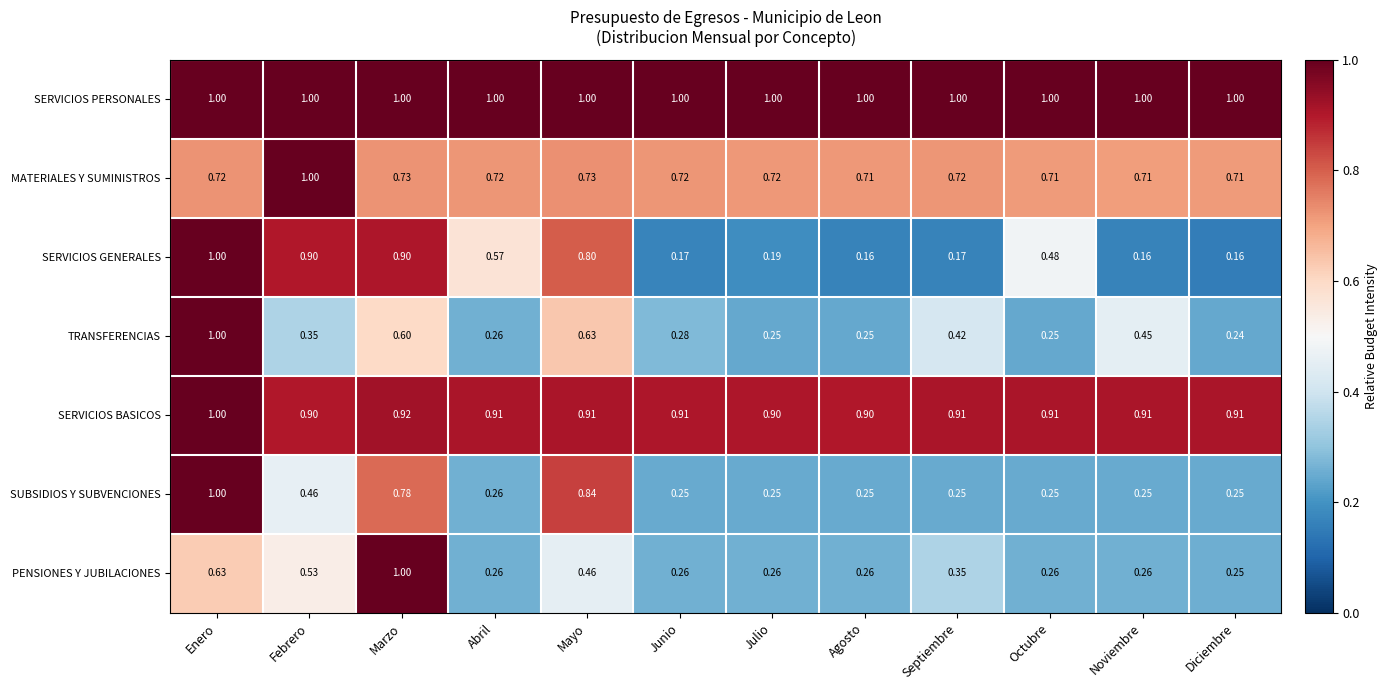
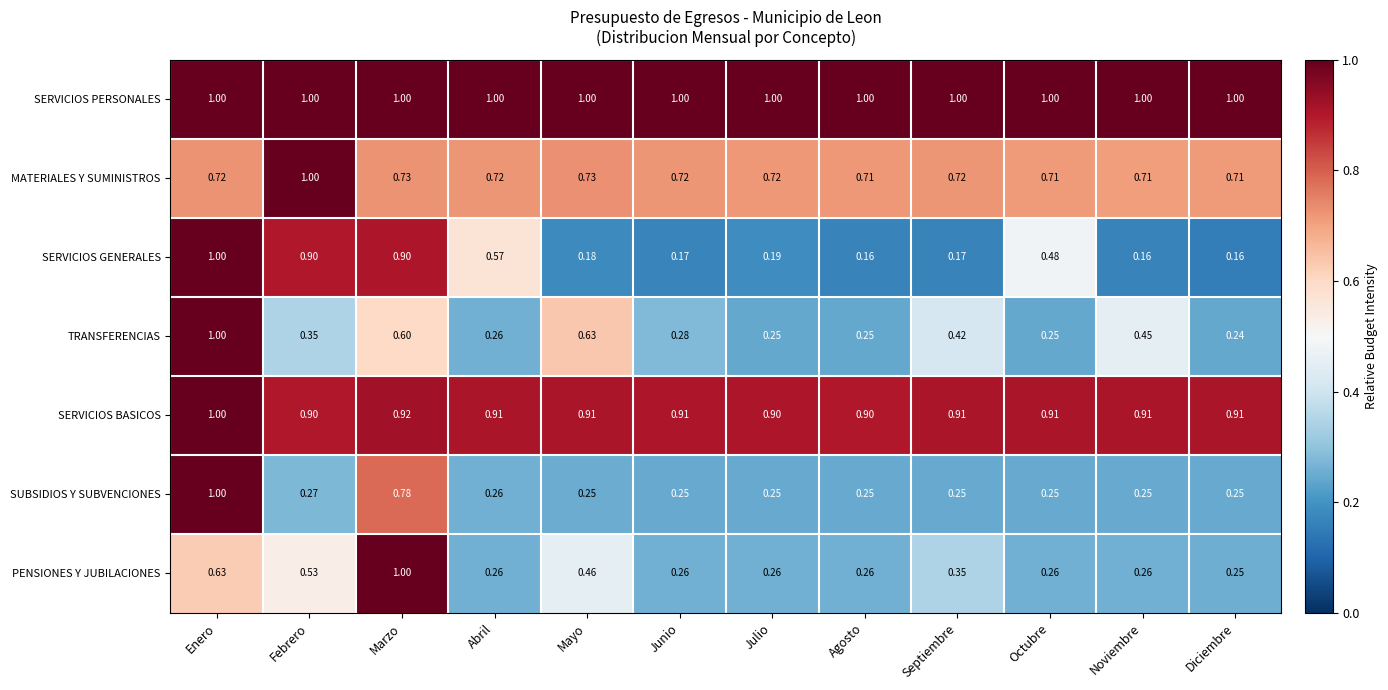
  {
    "SERVICIOS PERSONALES": {
      "Enero": 1.00,
      "Febrero": 1.00,
      "Marzo": 1.00,
      "Abril": 1.00,
      "Mayo": 1.00,
      "Junio": 1.00,
      "Julio": 1.00,
      "Agosto": 1.00,
      "Septiembre": 1.00,
      "Octubre": 1.00,
      "Noviembre": 1.00,
      "Diciembre": 1.00
    },
    "MATERIALES Y SUMINISTROS": {
      "Enero": 0.72,
      "Febrero": 1.00,
      "Marzo": 0.73,
      "Abril": 0.72,
      "Mayo": 0.73,
      "Junio": 0.72,
      "Julio": 0.72,
      "Agosto": 0.71,
      "Septiembre": 0.72,
      "Octubre": 0.71,
      "Noviembre": 0.71,
      "Diciembre": 0.71
    },
    "SERVICIOS GENERALES": {
      "Enero": 1.00,
      "Febrero": 0.90,
      "Marzo": 0.90,
      "Abril": 0.57,
-     "Mayo": 0.80,
+     "Mayo": 0.18,
      "Junio": 0.17,
      "Julio": 0.19,
      "Agosto": 0.16,
      "Septiembre": 0.17,
      "Octubre": 0.48,
      "Noviembre": 0.16,
      "Diciembre": 0.16
    },
    "TRANSFERENCIAS": {
      "Enero": 1.00,
      "Febrero": 0.35,
      "Marzo": 0.60,
      "Abril": 0.26,
      "Mayo": 0.63,
      "Junio": 0.28,
      "Julio": 0.25,
      "Agosto": 0.25,
      "Septiembre": 0.42,
      "Octubre": 0.25,
      "Noviembre": 0.45,
      "Diciembre": 0.24
    },
    "SERVICIOS BASICOS": {
      "Enero": 1.00,
      "Febrero": 0.90,
      "Marzo": 0.92,
      "Abril": 0.91,
      "Mayo": 0.91,
      "Junio": 0.91,
      "Julio": 0.90,
      "Agosto": 0.90,
      "Septiembre": 0.91,
      "Octubre": 0.91,
      "Noviembre": 0.91,
      "Diciembre": 0.91
    },
    "SUBSIDIOS Y SUBVENCIONES": {
      "Enero": 1.00,
-     "Febrero": 0.46,
+     "Febrero": 0.27,
      "Marzo": 0.78,
      "Abril": 0.26,
-     "Mayo": 0.84,
+     "Mayo": 0.25,
      "Junio": 0.25,
      "Julio": 0.25,
      "Agosto": 0.25,
      "Septiembre": 0.25,
      "Octubre": 0.25,
      "Noviembre": 0.25,
      "Diciembre": 0.25
    },
    "PENSIONES Y JUBILACIONES": {
      "Enero": 0.63,
      "Febrero": 0.53,
      "Marzo": 1.00,
      "Abril": 0.26,
      "Mayo": 0.46,
      "Junio": 0.26,
      "Julio": 0.26,
      "Agosto": 0.26,
      "Septiembre": 0.35,
      "Octubre": 0.26,
      "Noviembre": 0.26,
      "Diciembre": 0.25
    }
  }
